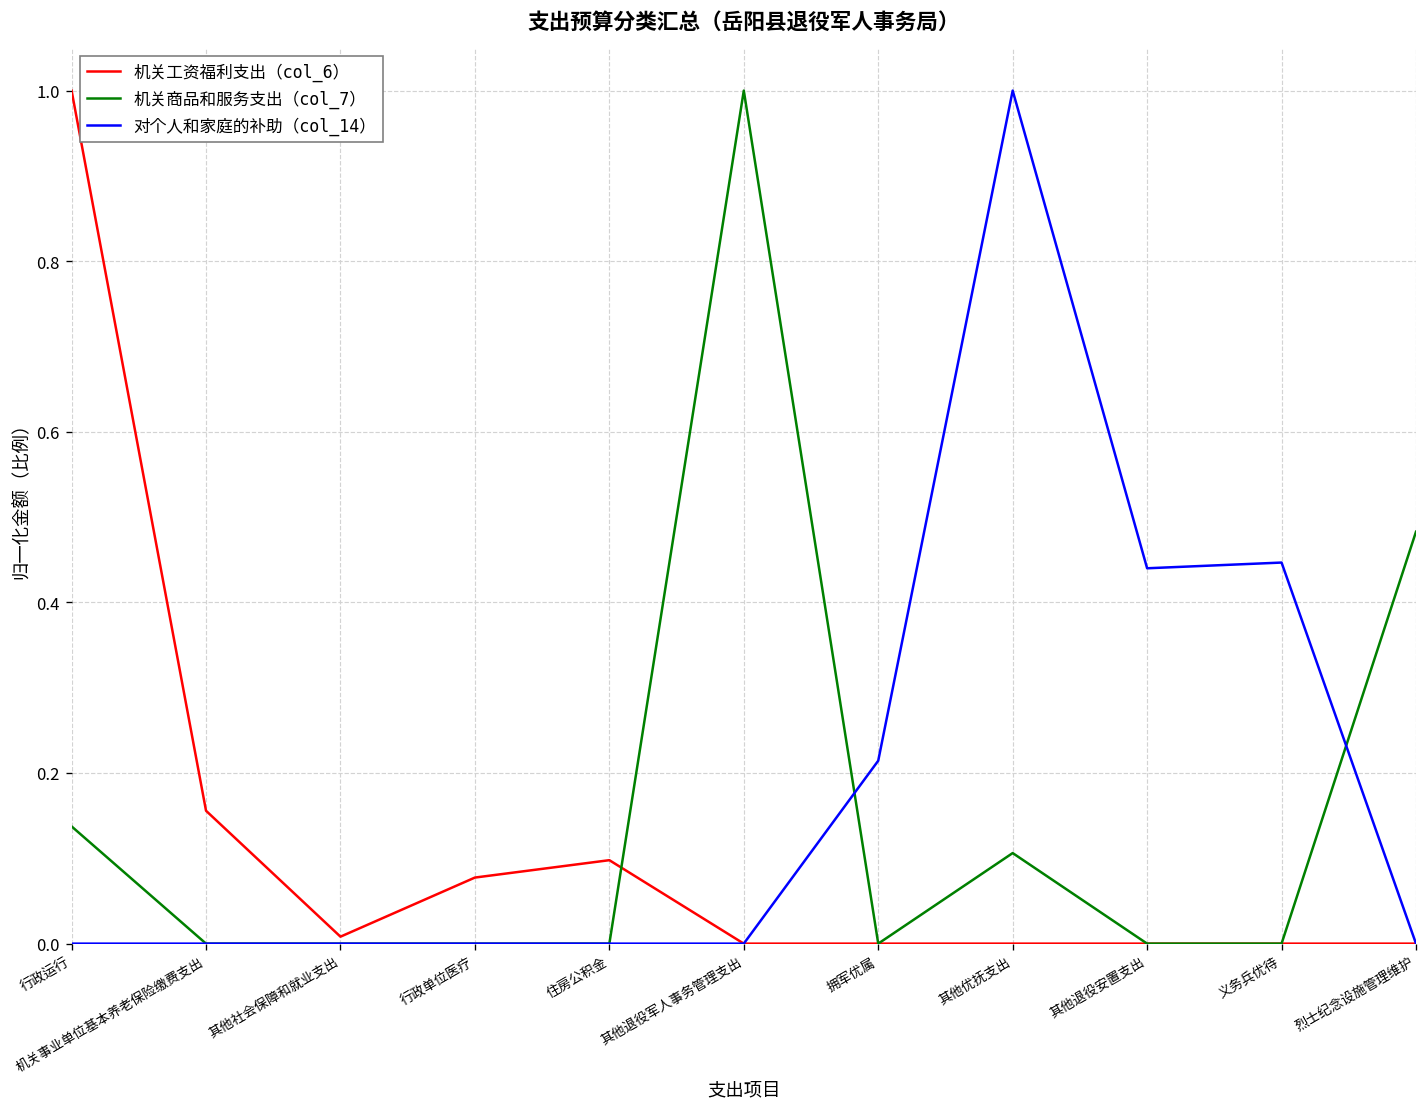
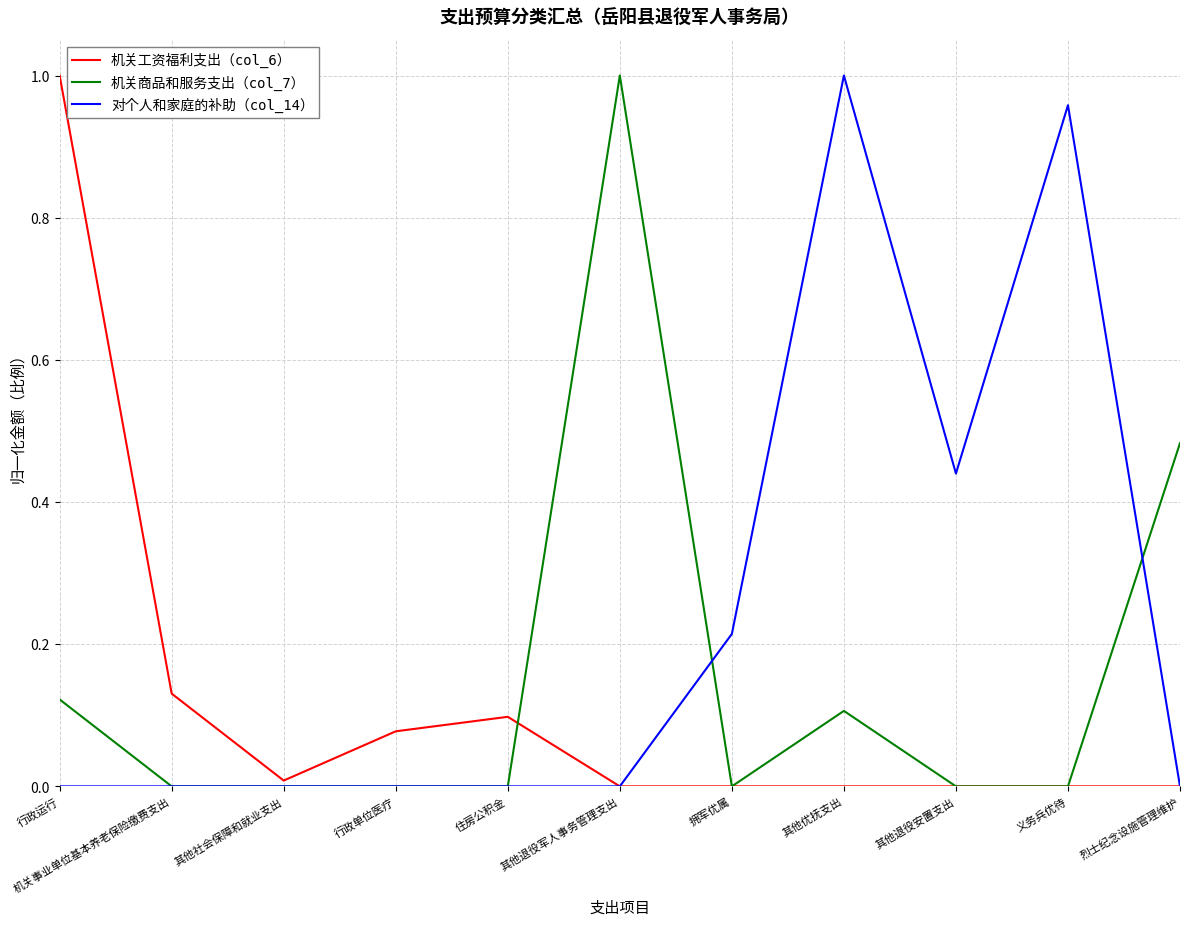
  {
    "机关工资福利支出（col_6）": {
      "行政运行": 1.00,
-     "机关事业单位基本养老保险缴费支出": 0.16,
+     "机关事业单位基本养老保险缴费支出": 0.13,
      "其他社会保障和就业支出": 0.01,
      "行政单位医疗": 0.08,
      "住房公积金": 0.10,
      "其他优抚支出": 0.00
    },
    "机关商品和服务支出（col_7）": {
-     "行政运行": 0.14,
+     "行政运行": 0.12,
      "其他退役军人事务管理支出": 1.00,
      "其他优抚支出": 0.11,
      "烈士纪念设施管理维护": 0.48
    },
    "对个人和家庭的补助（col_14）": {
      "行政运行": 0.00,
      "拥军优属": 0.21,
      "其他优抚支出": 1.00,
      "其他退役安置支出": 0.44,
-     "义务兵优待": 0.45
+     "义务兵优待": 0.96
    }
  }
